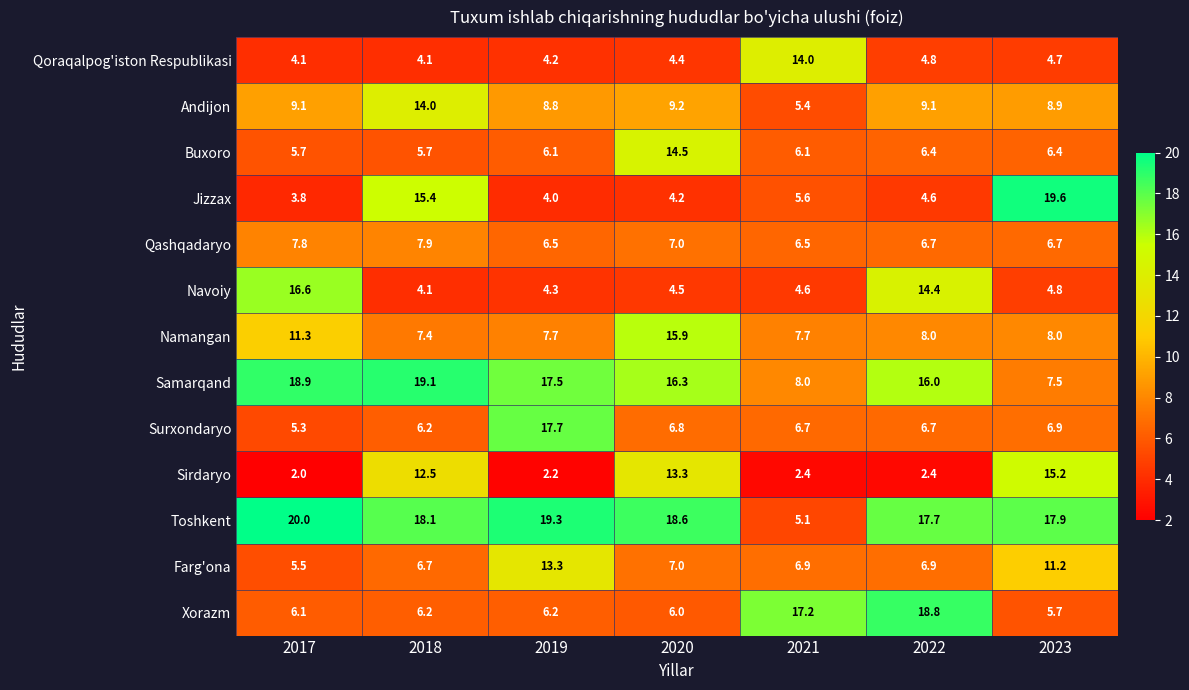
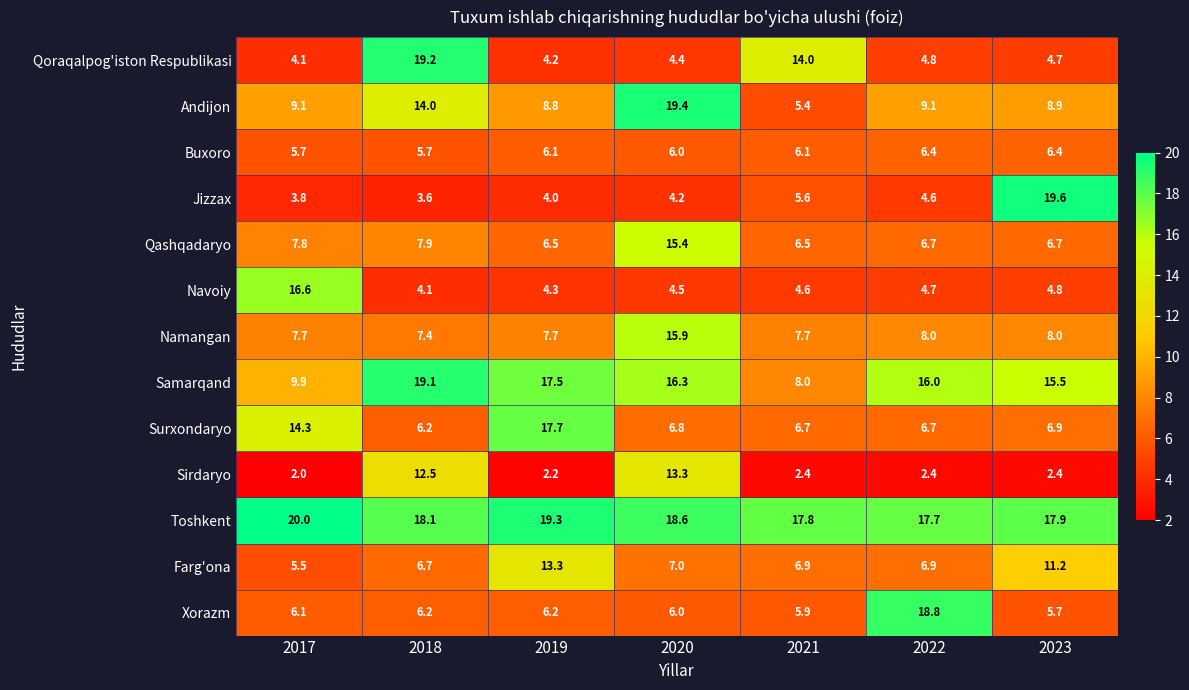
  {
    "Qoraqalpog'iston Respublikasi": {
      "2017": 4.1,
-     "2018": 4.1,
+     "2018": 19.2,
      "2019": 4.2,
      "2020": 4.4,
      "2021": 14.0,
      "2022": 4.8,
      "2023": 4.7
    },
    "Andijon": {
      "2017": 9.1,
      "2018": 14.0,
      "2019": 8.8,
-     "2020": 9.2,
+     "2020": 19.4,
      "2021": 5.4,
      "2022": 9.1,
      "2023": 8.9
    },
    "Buxoro": {
      "2017": 5.7,
      "2018": 5.7,
      "2019": 6.1,
-     "2020": 14.5,
+     "2020": 6.0,
      "2021": 6.1,
      "2022": 6.4,
      "2023": 6.4
    },
    "Jizzax": {
      "2017": 3.8,
-     "2018": 15.4,
+     "2018": 3.6,
      "2019": 4.0,
      "2020": 4.2,
      "2021": 5.6,
      "2022": 4.6,
      "2023": 19.6
    },
    "Qashqadaryo": {
      "2017": 7.8,
      "2018": 7.9,
      "2019": 6.5,
-     "2020": 7.0,
+     "2020": 15.4,
      "2021": 6.5,
      "2022": 6.7,
      "2023": 6.7
    },
    "Navoiy": {
      "2017": 16.6,
      "2018": 4.1,
      "2019": 4.3,
      "2020": 4.5,
      "2021": 4.6,
-     "2022": 14.4,
+     "2022": 4.7,
      "2023": 4.8
    },
    "Namangan": {
-     "2017": 11.3,
+     "2017": 7.7,
      "2018": 7.4,
      "2019": 7.7,
      "2020": 15.9,
      "2021": 7.7,
      "2022": 8.0,
      "2023": 8.0
    },
    "Samarqand": {
-     "2017": 18.9,
+     "2017": 9.9,
      "2018": 19.1,
      "2019": 17.5,
      "2020": 16.3,
      "2021": 8.0,
      "2022": 16.0,
-     "2023": 7.5
+     "2023": 15.5
    },
    "Surxondaryo": {
-     "2017": 5.3,
+     "2017": 14.3,
      "2018": 6.2,
      "2019": 17.7,
      "2020": 6.8,
      "2021": 6.7,
      "2022": 6.7,
      "2023": 6.9
    },
    "Sirdaryo": {
      "2017": 2.0,
      "2018": 12.5,
      "2019": 2.2,
      "2020": 13.3,
      "2021": 2.4,
      "2022": 2.4,
-     "2023": 15.2
+     "2023": 2.4
    },
    "Toshkent": {
      "2017": 20.0,
      "2018": 18.1,
      "2019": 19.3,
      "2020": 18.6,
-     "2021": 5.1,
+     "2021": 17.8,
      "2022": 17.7,
      "2023": 17.9
    },
    "Farg'ona": {
      "2017": 5.5,
      "2018": 6.7,
      "2019": 13.3,
      "2020": 7.0,
      "2021": 6.9,
      "2022": 6.9,
      "2023": 11.2
    },
    "Xorazm": {
      "2017": 6.1,
      "2018": 6.2,
      "2019": 6.2,
      "2020": 6.0,
-     "2021": 17.2,
+     "2021": 5.9,
      "2022": 18.8,
      "2023": 5.7
    }
  }
